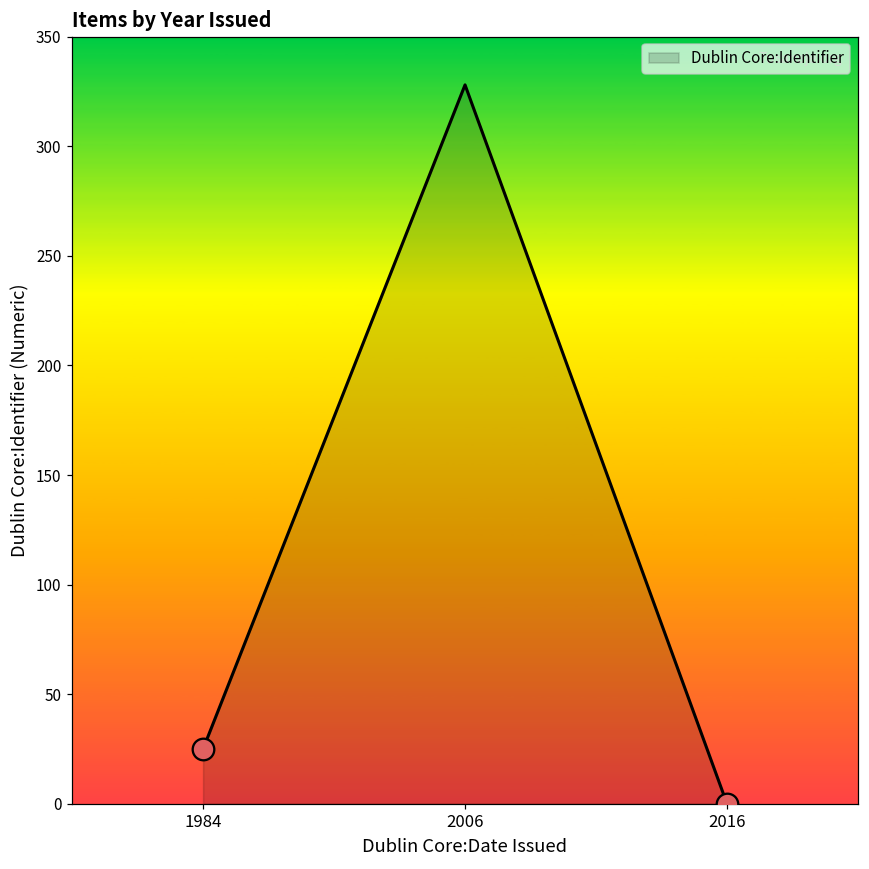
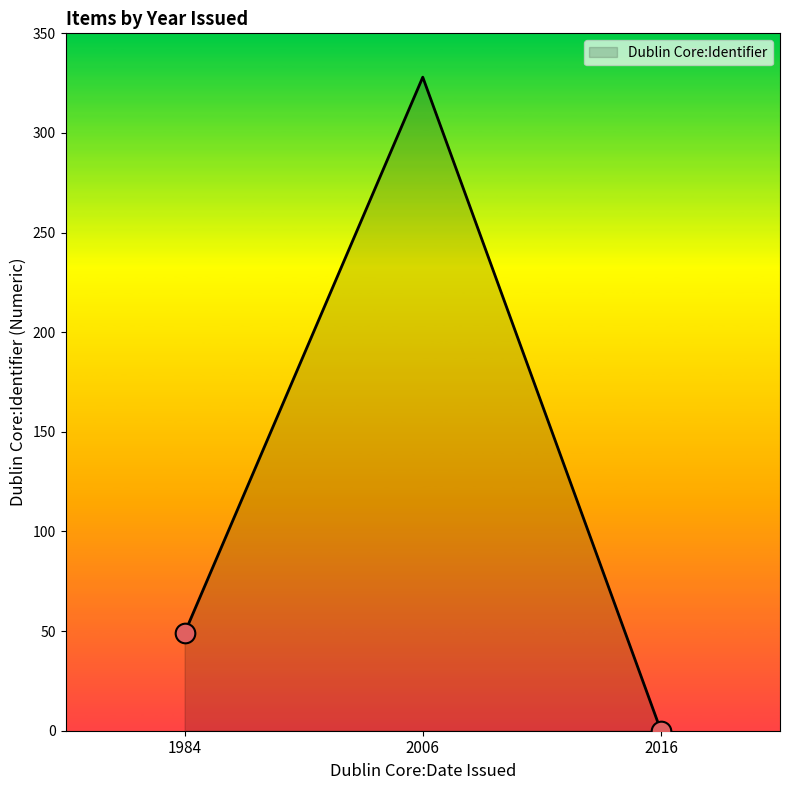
  {
    "Dublin Core:Identifier": {
-     "1984": 25,
+     "1984": 49,
      "2006": 328
    }
  }
